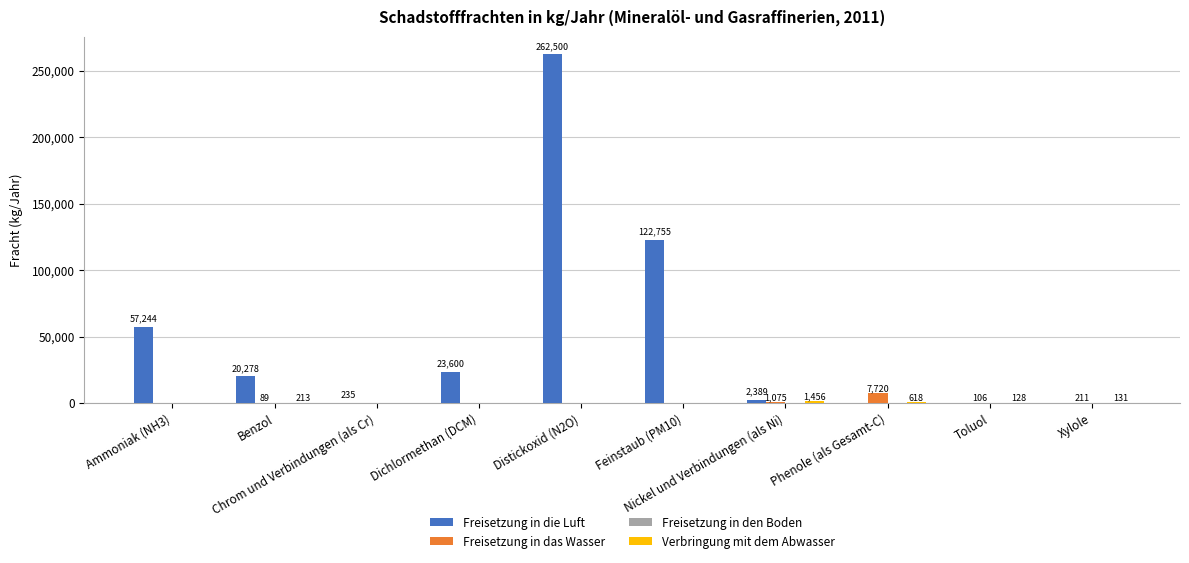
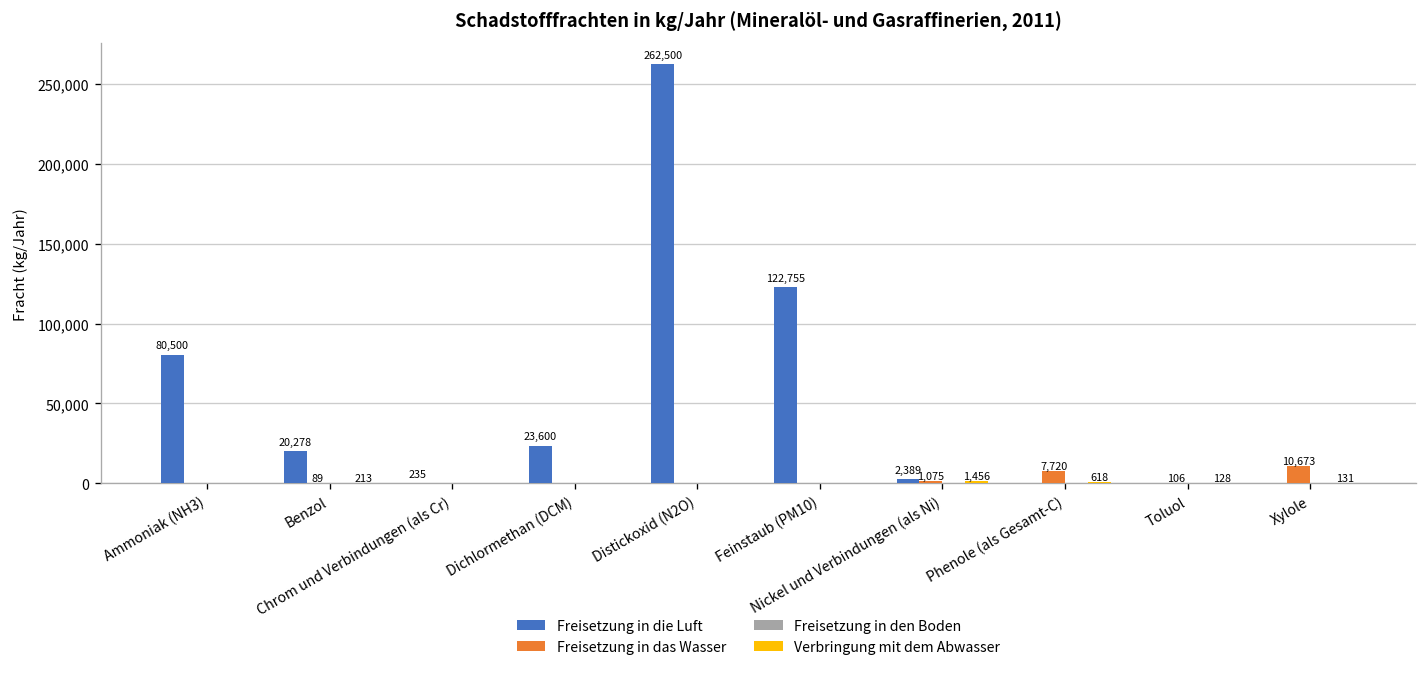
  {
    "Freisetzung in die Luft": {
-     "Ammoniak (NH3)": "57,244",
+     "Ammoniak (NH3)": "80,500",
      "Benzol": "20,278",
      "Chrom und Verbindungen (als Cr)": "235",
      "Dichlormethan (DCM)": "23,600",
      "Distickoxid (N2O)": "262,500",
      "Feinstaub (PM10)": "122,755",
      "Nickel und Verbindungen (als Ni)": "2,389"
    },
    "Freisetzung in das Wasser": {
      "Benzol": "89",
      "Nickel und Verbindungen (als Ni)": "1,075",
      "Phenole (als Gesamt-C)": "7,720",
      "Toluol": "106",
-     "Xylole": "211"
+     "Xylole": "10,673"
    },
    "Freisetzung in den Boden": {
      "Ammoniak (NH3)": "0",
      "Benzol": "0",
      "Chrom und Verbindungen (als Cr)": "0",
      "Dichlormethan (DCM)": "0",
      "Distickoxid (N2O)": "0",
      "Feinstaub (PM10)": "0",
      "Nickel und Verbindungen (als Ni)": "0",
      "Phenole (als Gesamt-C)": "0",
      "Toluol": "0",
      "Xylole": "0"
    },
    "Verbringung mit dem Abwasser": {
      "Benzol": "213",
      "Nickel und Verbindungen (als Ni)": "1,456",
      "Phenole (als Gesamt-C)": "618",
      "Toluol": "128",
      "Xylole": "131"
    }
  }
